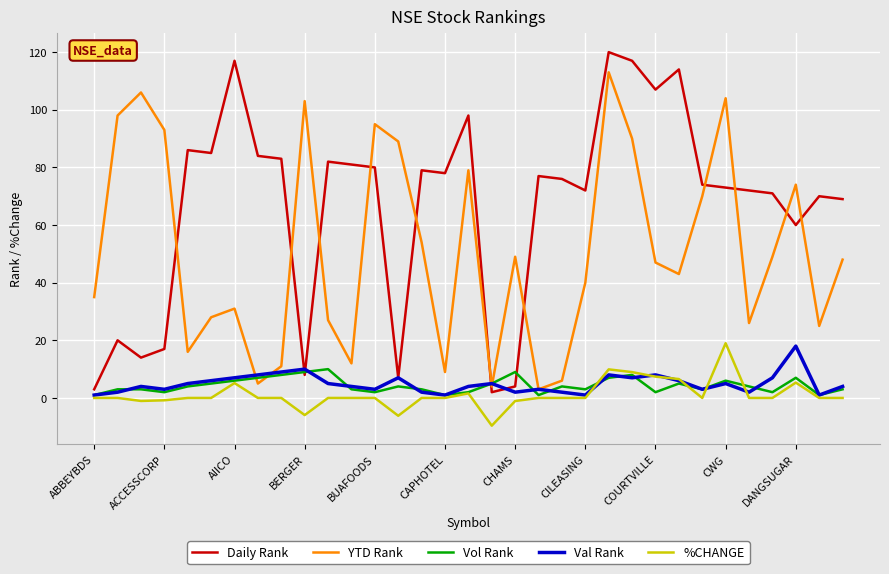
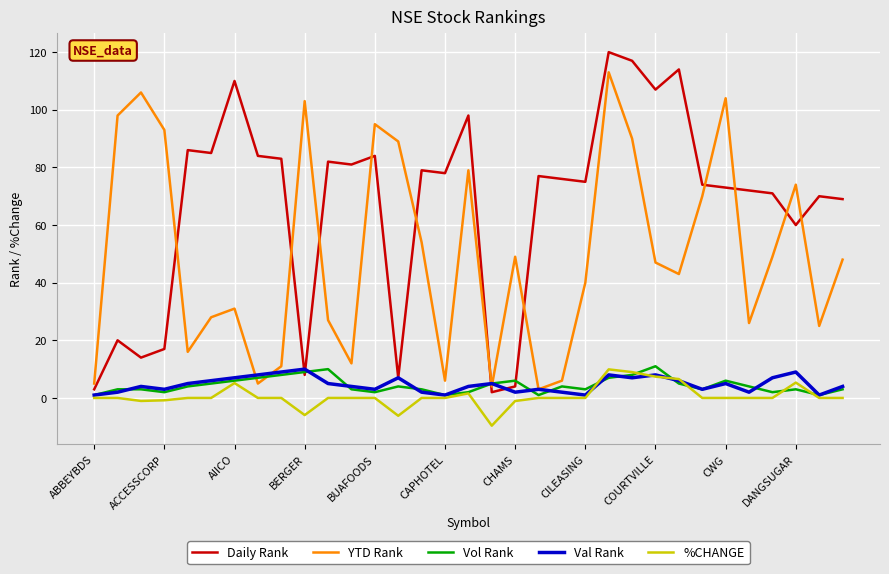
  {
    "Daily Rank": {
      "ABBEYBDS": 3,
      "ACCESSCORP": 17,
-     "AIICO": 117,
+     "AIICO": 110,
      "BERGER": 8,
-     "BUAFOODS": 80,
+     "BUAFOODS": 84,
      "CAPHOTEL": 78,
      "CHAMS": 4,
-     "CILEASING": 72,
+     "CILEASING": 75,
      "COURTVILLE": 107,
      "CWG": 73,
      "DANGSUGAR": 60
    },
    "YTD Rank": {
-     "ABBEYBDS": 35,
+     "ABBEYBDS": 5,
      "ACCESSCORP": 93,
      "AIICO": 31,
      "BERGER": 103,
      "BUAFOODS": 95,
-     "CAPHOTEL": 9,
+     "CAPHOTEL": 6,
      "CHAMS": 49,
      "CILEASING": 40,
      "COURTVILLE": 47,
      "CWG": 104,
      "DANGSUGAR": 74
    },
    "Vol Rank": {
      "ACCESSCORP": 2,
      "BERGER": 9,
      "BUAFOODS": 2,
-     "CHAMS": 9,
+     "CHAMS": 6,
      "CILEASING": 3,
-     "COURTVILLE": 2,
+     "COURTVILLE": 11,
      "CWG": 6,
-     "DANGSUGAR": 7
+     "DANGSUGAR": 3
    },
    "Val Rank": {
      "ACCESSCORP": 3,
      "AIICO": 7,
      "BERGER": 10,
      "BUAFOODS": 3,
      "CHAMS": 2,
      "CILEASING": 1,
      "CWG": 5,
-     "DANGSUGAR": 18
+     "DANGSUGAR": 9
    },
    "%CHANGE": {
      "ABBEYBDS": 0,
      "ACCESSCORP": -1,
      "BERGER": -6,
      "BUAFOODS": 0,
      "CAPHOTEL": 0,
      "CHAMS": -1,
      "CILEASING": 0,
-     "CWG": 19,
+     "CWG": 0,
      "DANGSUGAR": 5
    }
  }
